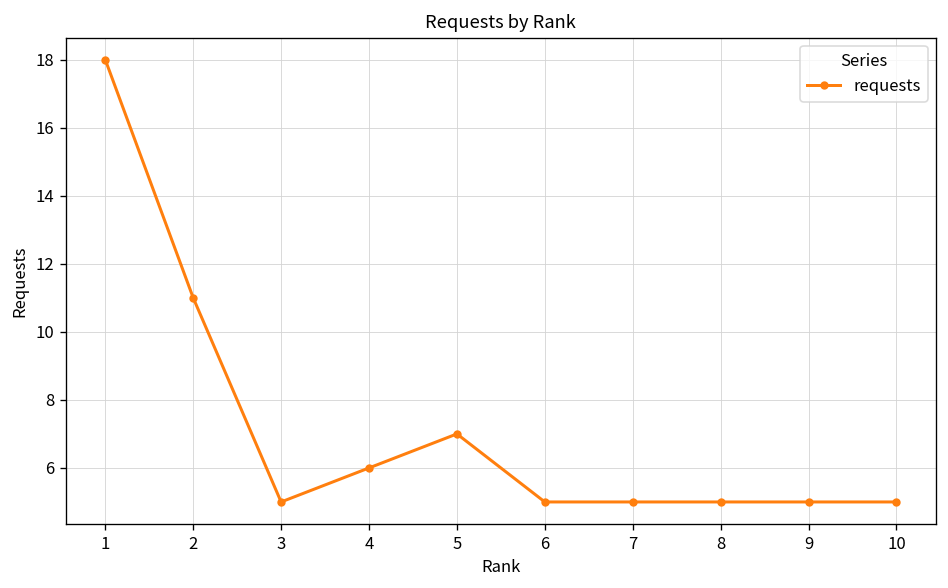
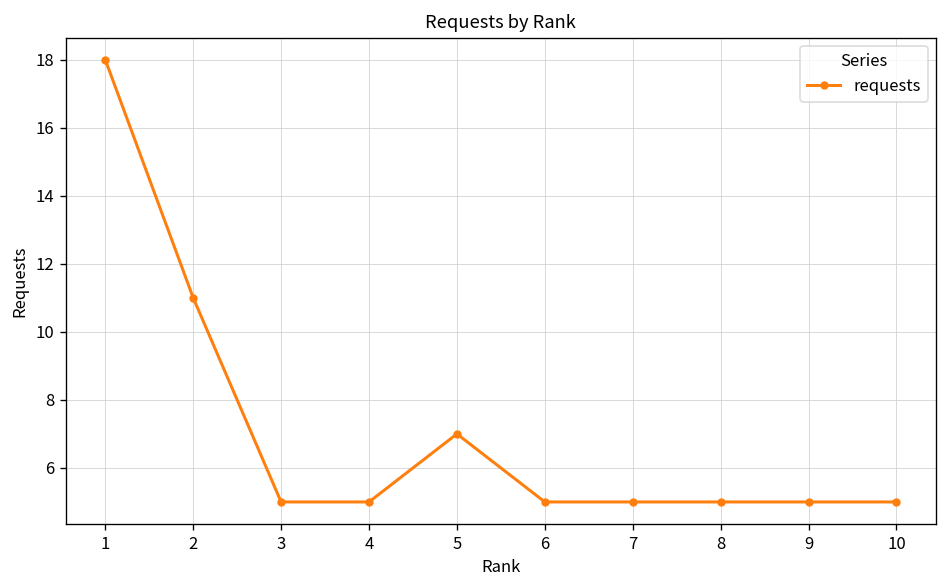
  {
    "1": 18,
    "2": 11,
    "3": 5,
-   "4": 6,
+   "4": 5,
    "5": 7,
    "6": 5,
    "7": 5,
    "8": 5,
    "9": 5,
    "10": 5
  }
